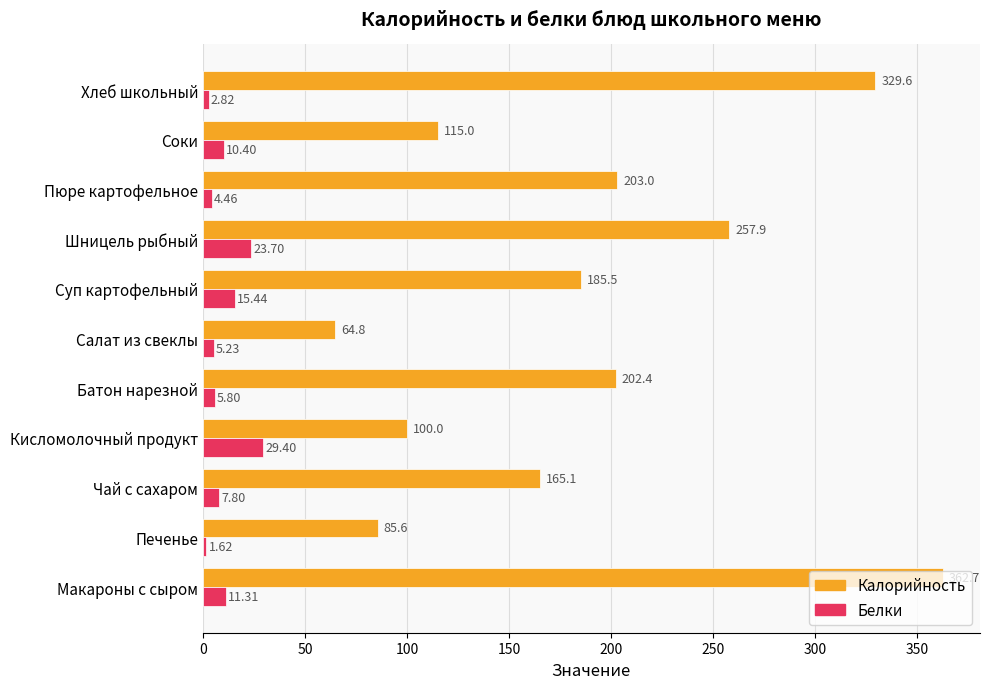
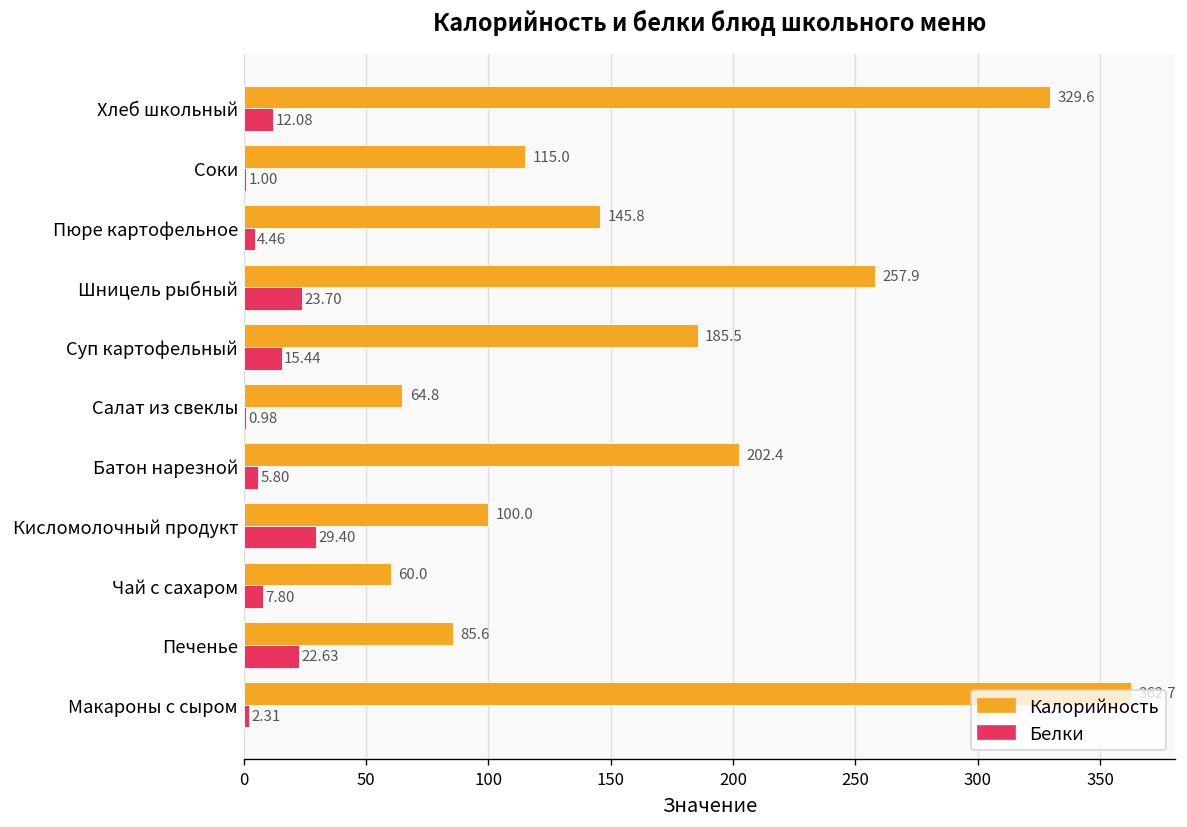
  {
    "Калорийность": {
      "Хлеб школьный": 329.6,
      "Соки": 115.0,
-     "Пюре картофельное": 203.0,
+     "Пюре картофельное": 145.8,
      "Шницель рыбный": 257.9,
      "Суп картофельный": 185.5,
      "Салат из свеклы": 64.8,
      "Батон нарезной": 202.4,
      "Кисломолочный продукт": 100.0,
-     "Чай с сахаром": 165.1,
+     "Чай с сахаром": 60.0,
      "Печенье": 85.6
    },
    "Белки": {
-     "Хлеб школьный": 2.82,
-     "Соки": 10.40,
+     "Хлеб школьный": 12.08,
+     "Соки": 1.00,
      "Пюре картофельное": 4.46,
      "Шницель рыбный": 23.70,
      "Суп картофельный": 15.44,
-     "Салат из свеклы": 5.23,
+     "Салат из свеклы": 0.98,
      "Батон нарезной": 5.80,
      "Кисломолочный продукт": 29.40,
      "Чай с сахаром": 7.80,
-     "Печенье": 1.62,
-     "Макароны с сыром": 11.31
+     "Печенье": 22.63,
+     "Макароны с сыром": 2.31
    }
  }
